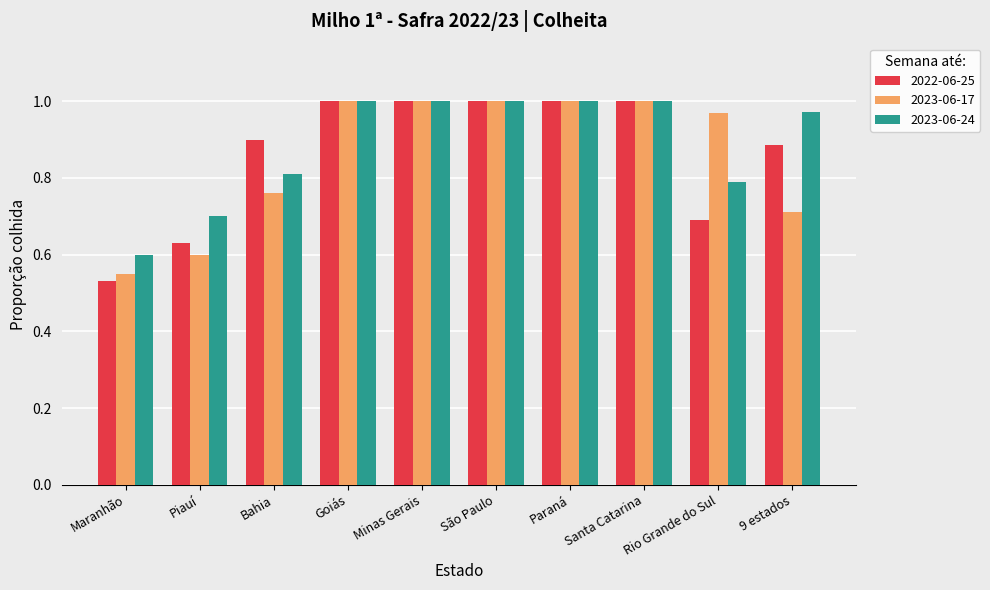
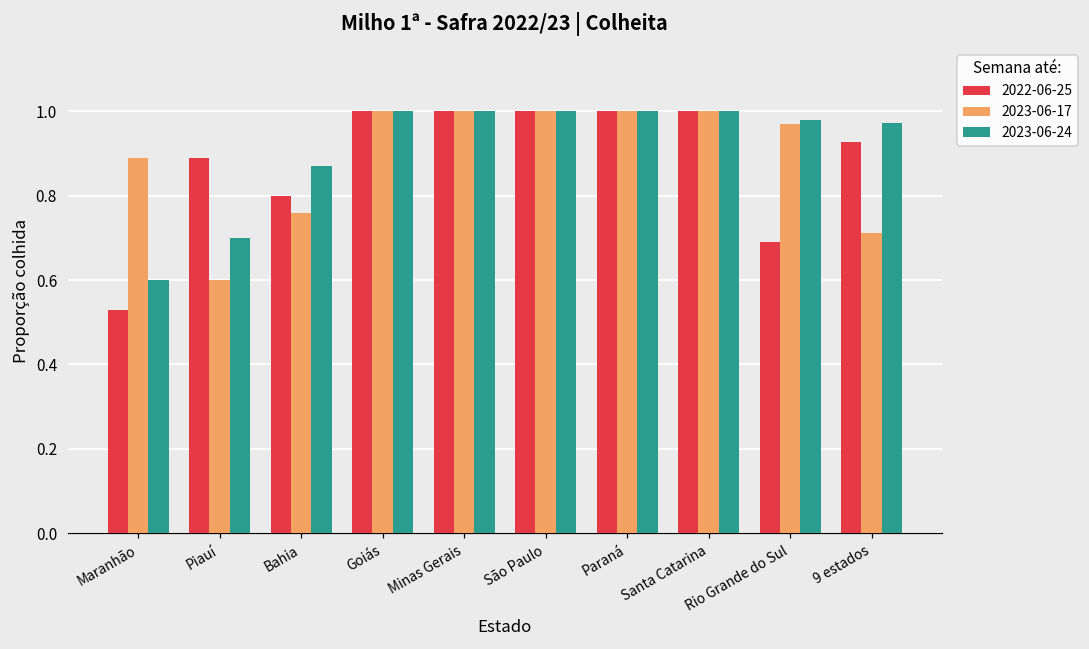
  {
    "2022-06-25": {
      "Maranhão": 0.53,
-     "Piauí": 0.63,
-     "Bahia": 0.9,
+     "Piauí": 0.89,
+     "Bahia": 0.8,
      "Goiás": 1.00,
      "Minas Gerais": 1.00,
      "São Paulo": 1.00,
      "Paraná": 1.00,
      "Santa Catarina": 1.00,
      "Rio Grande do Sul": 0.69,
-     "9 estados": 0.89
+     "9 estados": 0.93
    },
    "2023-06-17": {
-     "Maranhão": 0.55,
+     "Maranhão": 0.89,
      "Piauí": 0.60,
      "Bahia": 0.76,
      "Goiás": 1.00,
      "Minas Gerais": 1.00,
      "São Paulo": 1.00,
      "Paraná": 1.00,
      "Santa Catarina": 1.00,
      "Rio Grande do Sul": 0.97,
      "9 estados": 0.71
    },
    "2023-06-24": {
      "Maranhão": 0.60,
      "Piauí": 0.70,
-     "Bahia": 0.81,
+     "Bahia": 0.87,
      "Goiás": 1.00,
      "Minas Gerais": 1.00,
      "São Paulo": 1.00,
      "Paraná": 1.00,
      "Santa Catarina": 1.00,
-     "Rio Grande do Sul": 0.79,
+     "Rio Grande do Sul": 0.98,
      "9 estados": 0.97
    }
  }
